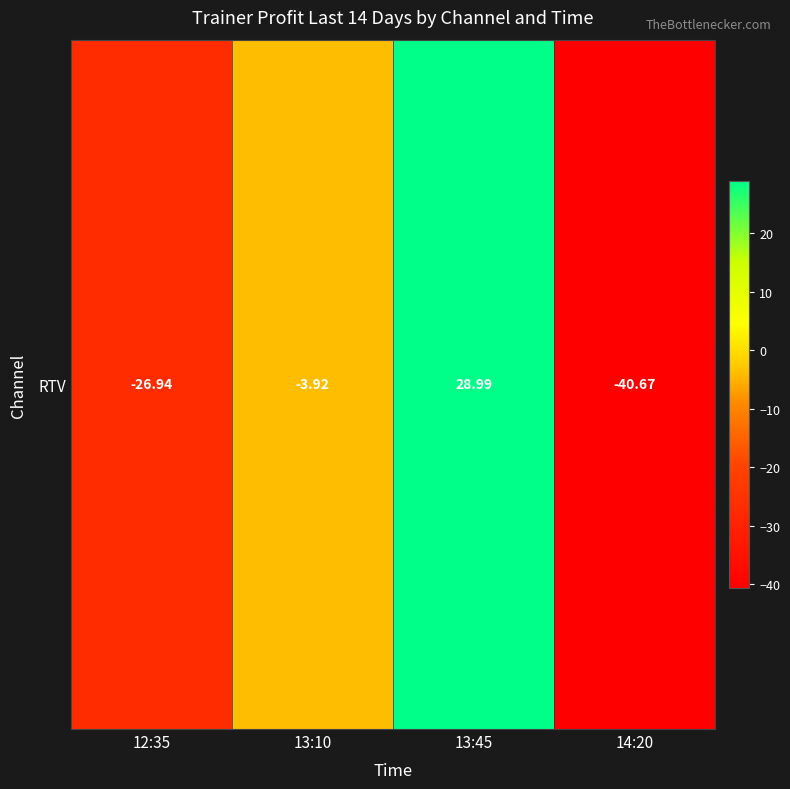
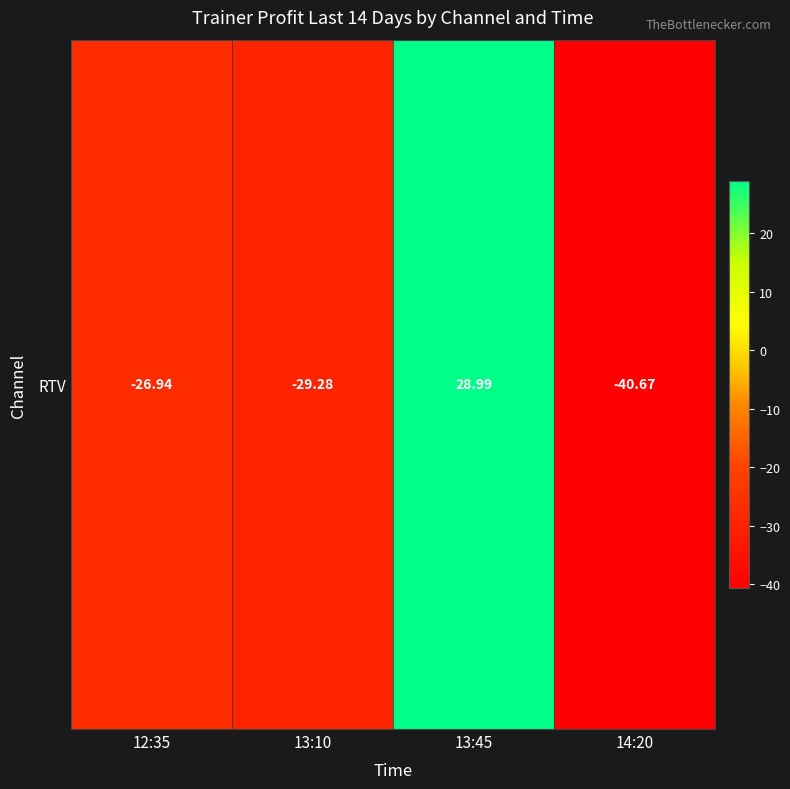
  {
    "RTV": {
      "12:35": -26.94,
-     "13:10": -3.92,
+     "13:10": -29.28,
      "13:45": 28.99,
      "14:20": -40.67
    }
  }
